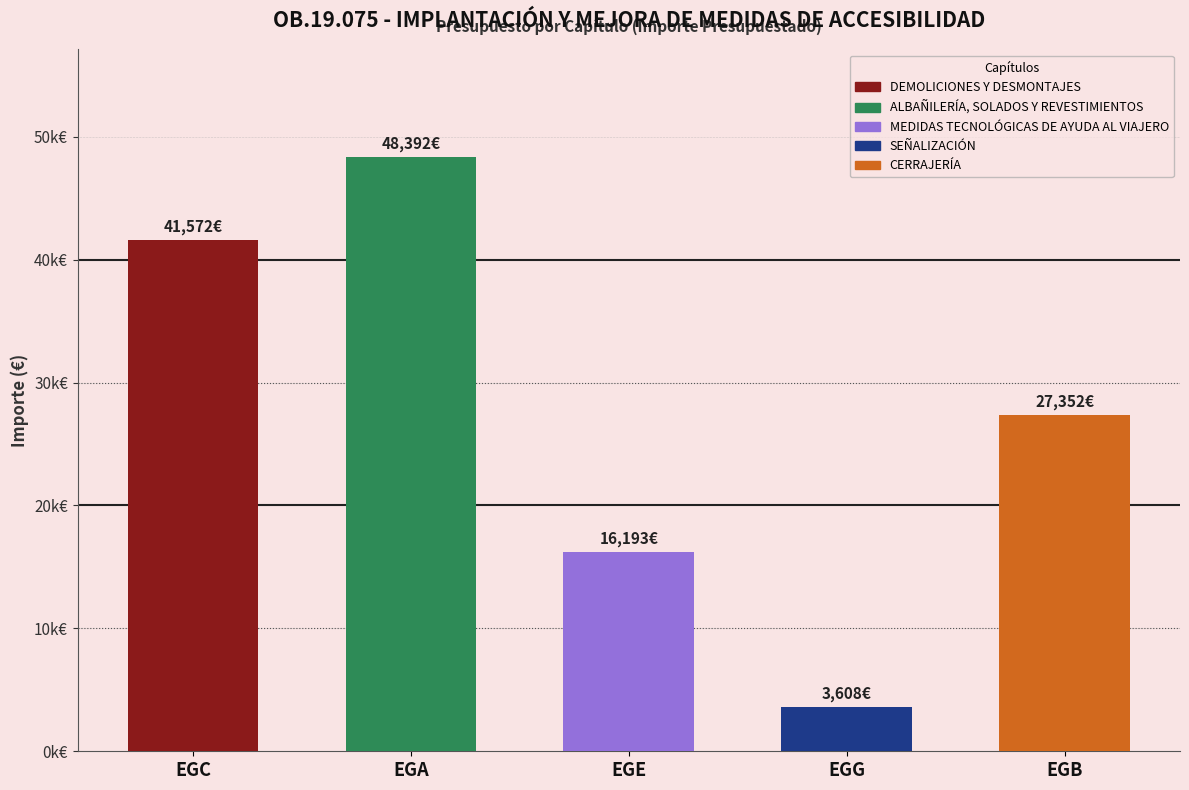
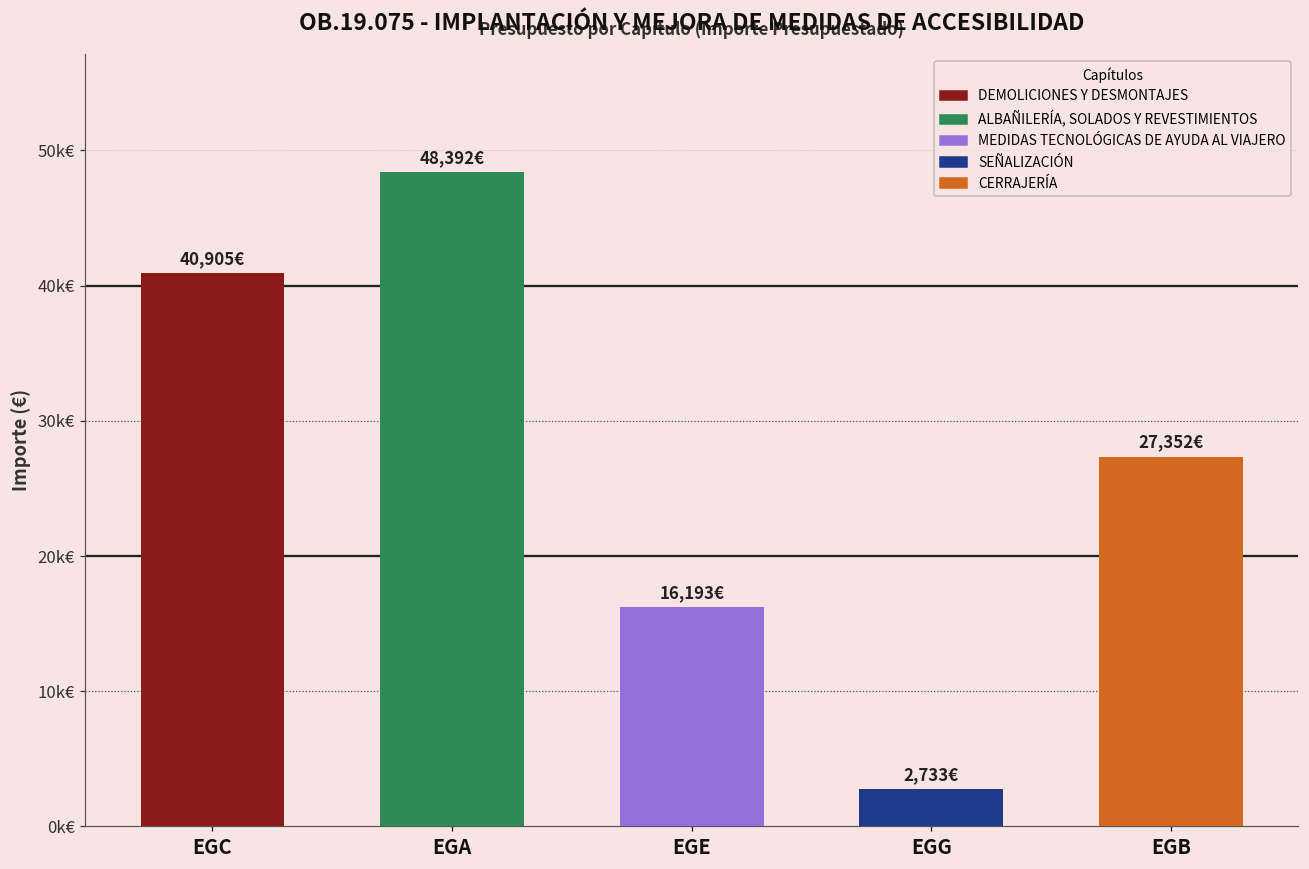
  {
-   "EGC": "41,572€",
+   "EGC": "40,905€",
    "EGA": "48,392€",
    "EGE": "16,193€",
-   "EGG": "3,608€",
+   "EGG": "2,733€",
    "EGB": "27,352€"
  }
